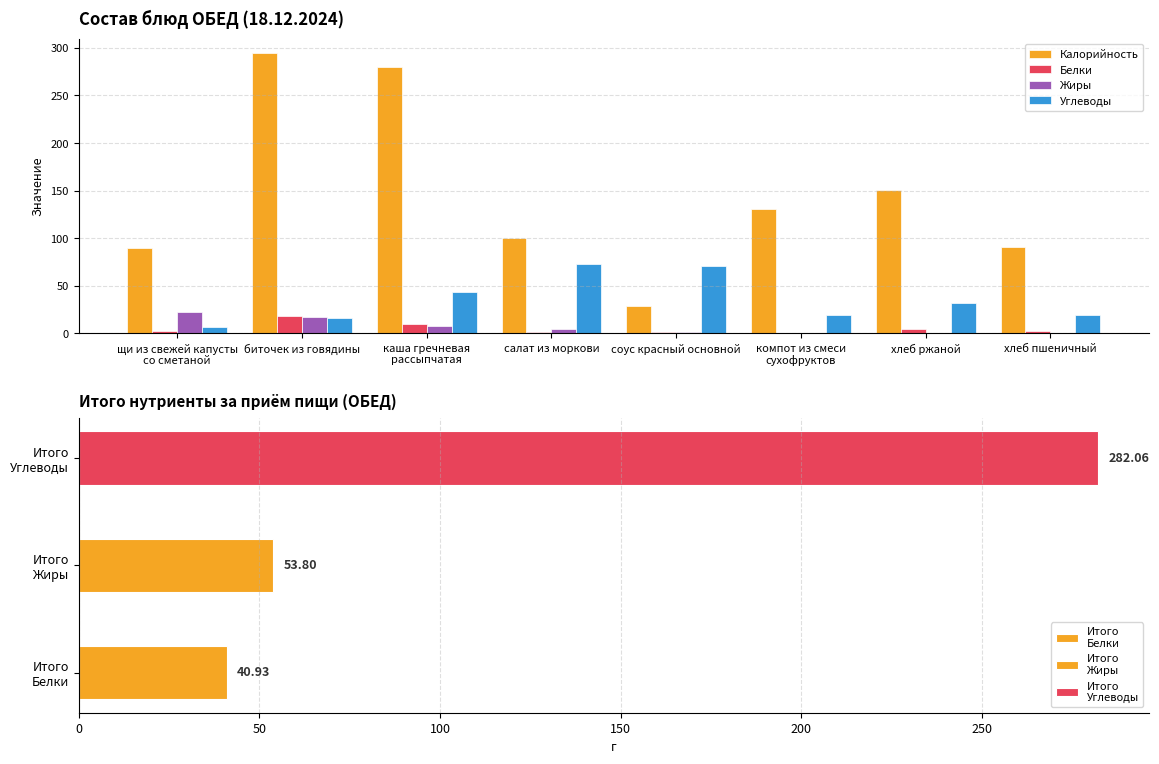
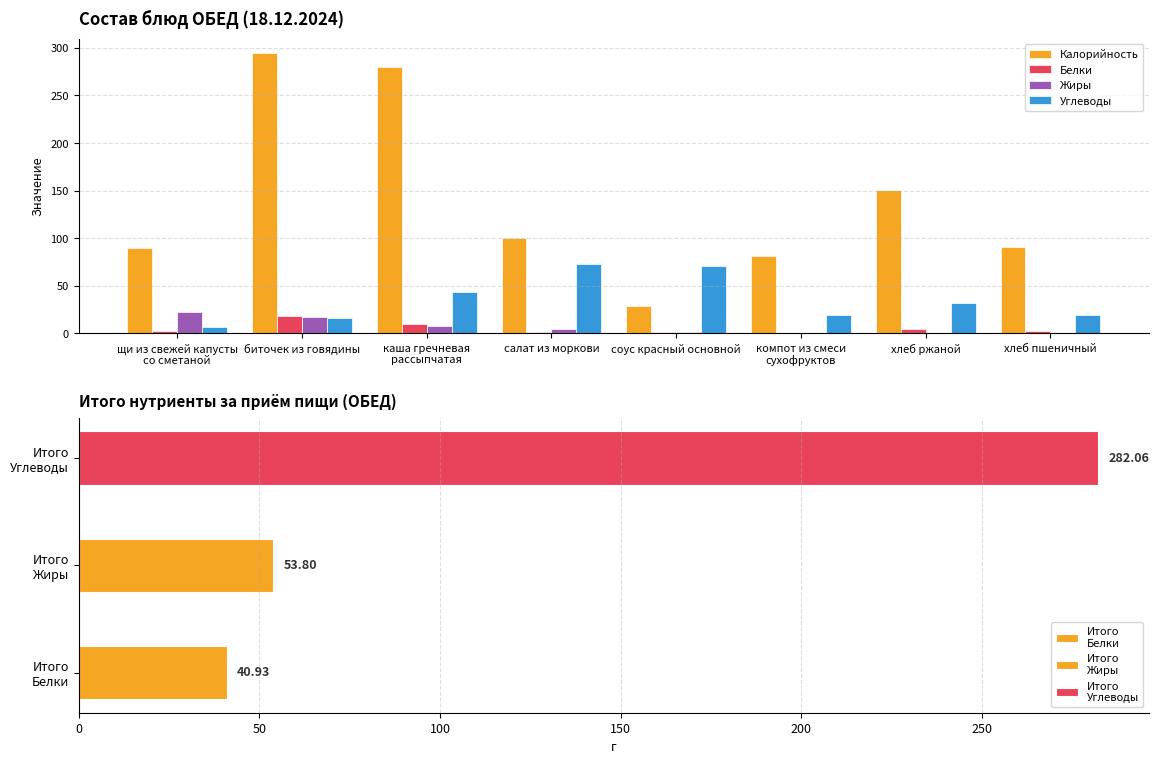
  {
    "Состав блюд ОБЕД (18.12.2024)": {
      "Калорийность": {
        "щи из свежей капусты со сметаной": 90,
        "биточек из говядины": 300,
        "каша гречневая рассыпчатая": 280,
        "салат из моркови": 100,
        "соус красный основной": 30,
-       "компот из смеси сухофруктов": 130,
+       "компот из смеси сухофруктов": 80,
        "хлеб ржаной": 150,
        "хлеб пшеничный": 90
      },
      "Белки": {
        "биточек из говядины": 20,
        "каша гречневая рассыпчатая": 10,
        "хлеб ржаной": 0,
        "хлеб пшеничный": 0
      },
      "Жиры": {
        "щи из свежей капусты со сметаной": 20,
        "биточек из говядины": 20,
        "каша гречневая рассыпчатая": 10,
        "салат из моркови": 0,
        "компот из смеси сухофруктов": 0
      },
      "Углеводы": {
        "щи из свежей капусты со сметаной": 10,
        "биточек из говядины": 20,
        "каша гречневая рассыпчатая": 40,
        "салат из моркови": 70,
        "соус красный основной": 70,
        "компот из смеси сухофруктов": 20,
        "хлеб ржаной": 30,
        "хлеб пшеничный": 20
      }
    },
    "Итого нутриенты за приём пищи (ОБЕД)": {
      "Итого Углеводы": 282.06,
      "Итого Жиры": 53.80,
      "Итого Белки": 40.93
    }
  }
